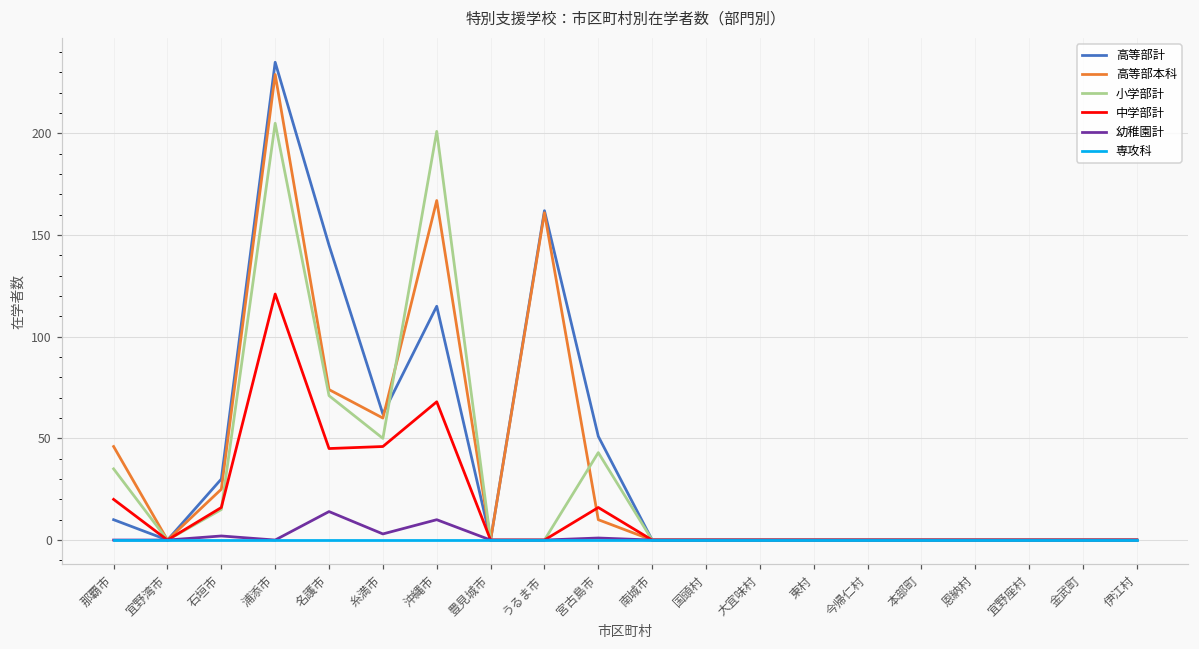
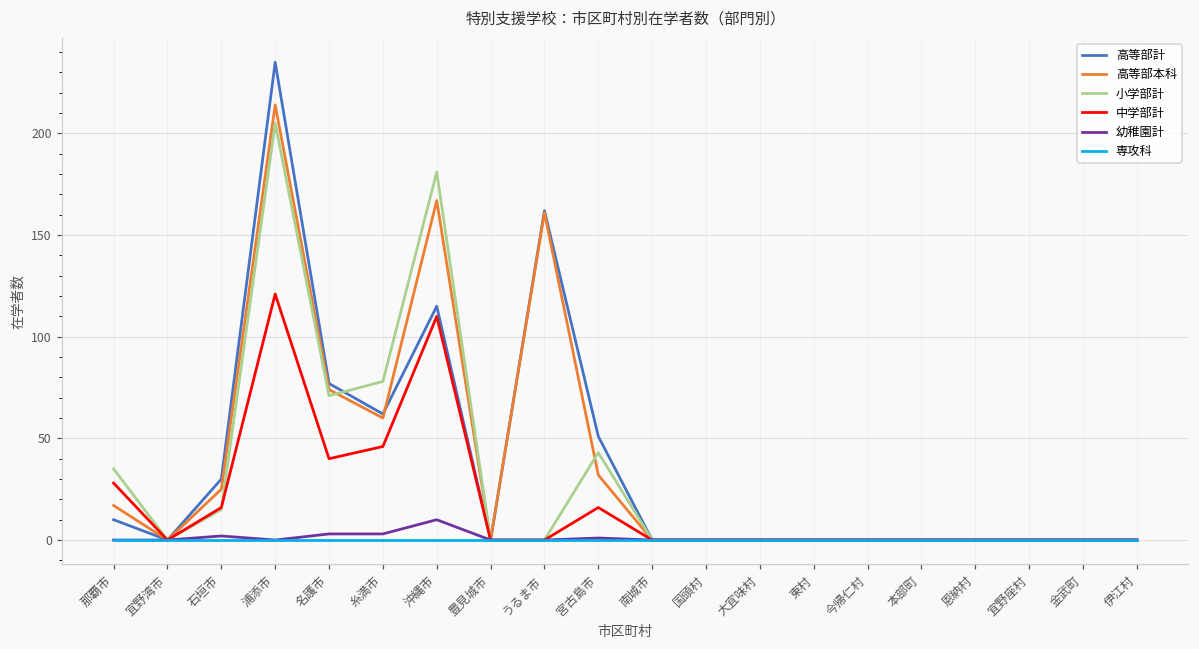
  {
    "高等部計": {
      "那覇市": 10,
      "石垣市": 30,
      "浦添市": 235,
-     "名護市": 145,
+     "名護市": 77,
      "糸満市": 62,
      "沖縄市": 115,
      "宮古島市": 51
    },
    "高等部本科": {
-     "那覇市": 46,
+     "那覇市": 17,
      "石垣市": 25,
-     "浦添市": 229,
+     "浦添市": 214,
      "名護市": 74,
      "糸満市": 60,
      "沖縄市": 167,
-     "宮古島市": 10
+     "宮古島市": 32
    },
    "小学部計": {
      "那覇市": 35,
      "浦添市": 205,
      "名護市": 71,
-     "糸満市": 50,
-     "沖縄市": 201,
+     "糸満市": 78,
+     "沖縄市": 181,
      "宮古島市": 43
    },
    "中学部計": {
-     "那覇市": 20,
+     "那覇市": 28,
      "浦添市": 121,
-     "名護市": 45,
+     "名護市": 40,
      "糸満市": 46,
-     "沖縄市": 68,
+     "沖縄市": 110,
      "宮古島市": 16
    },
    "幼稚園計": {
      "石垣市": 2,
-     "名護市": 14,
+     "名護市": 3,
      "糸満市": 3,
      "沖縄市": 10
    },
    "専攻科": {
      "石垣市": 0,
      "名護市": 0,
      "糸満市": 0,
      "沖縄市": 0
    }
  }
